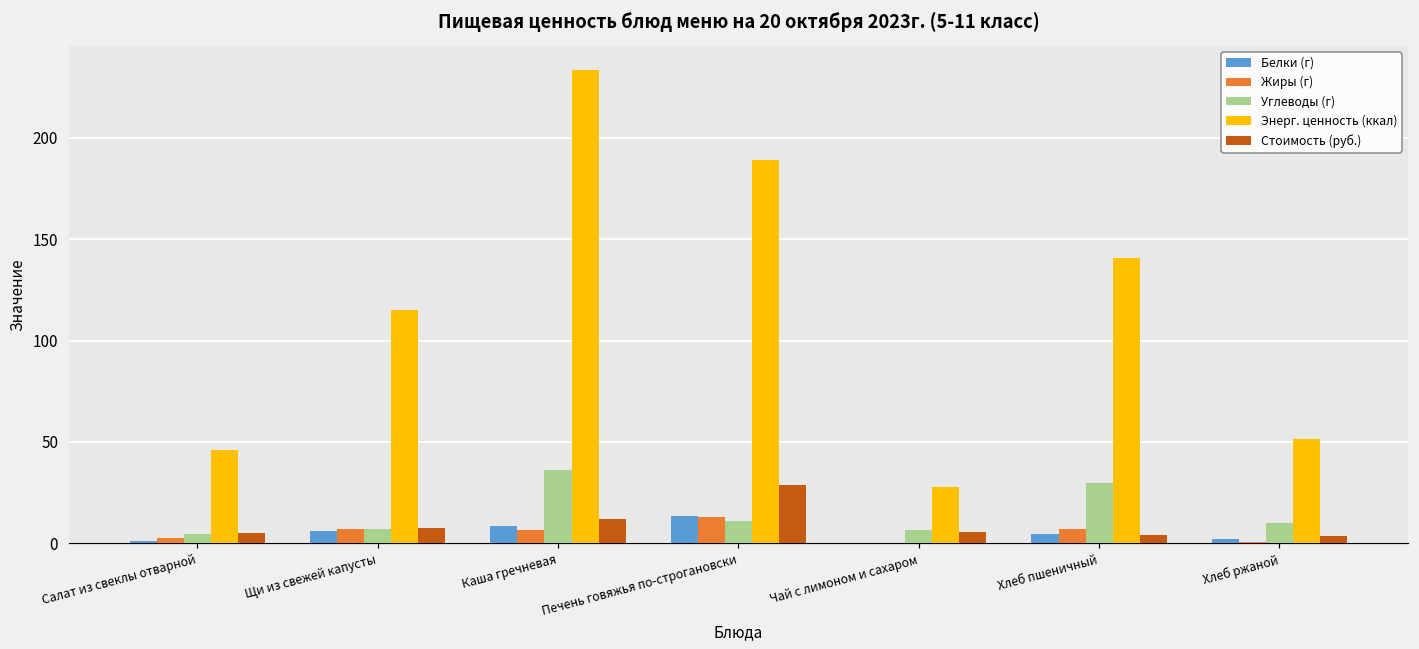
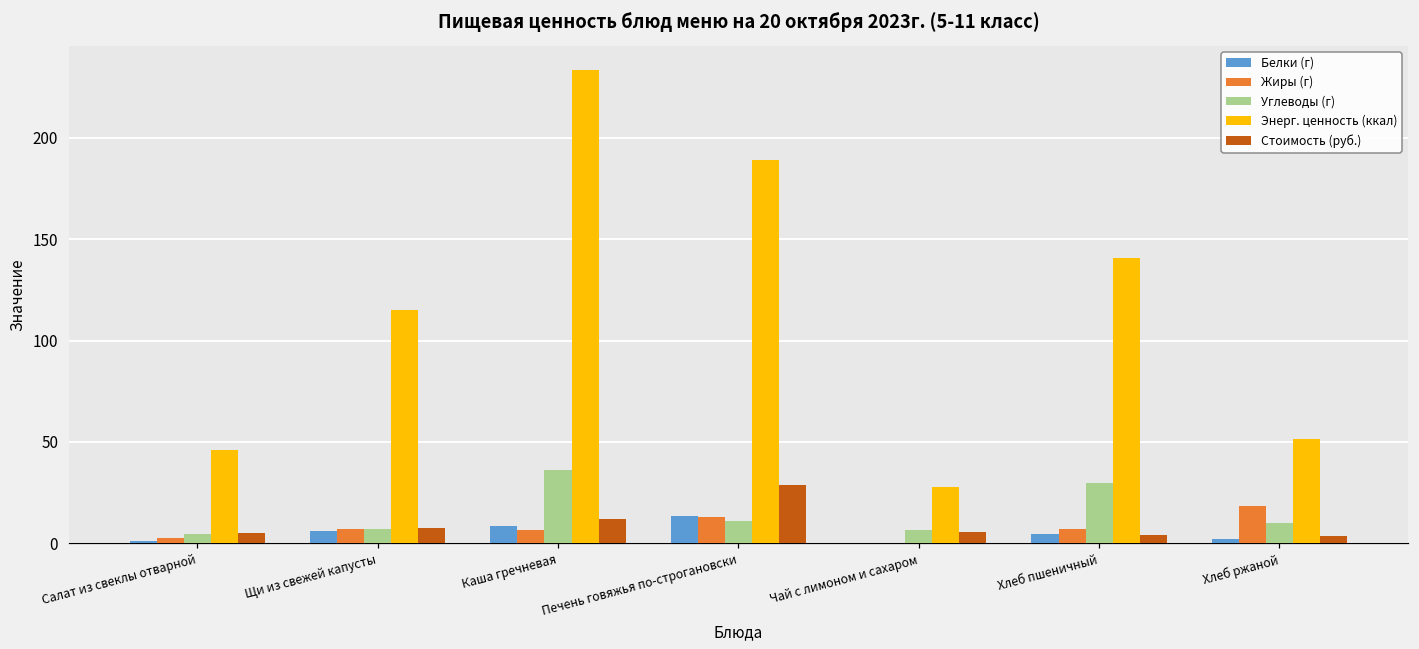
  {
    "Белки (г)": {
      "Щи из свежей капусты": 6,
      "Каша гречневая": 8,
      "Печень говяжья по-строгановски": 13,
      "Хлеб пшеничный": 5,
      "Хлеб ржаной": 2
    },
    "Жиры (г)": {
      "Салат из свеклы отварной": 3,
      "Щи из свежей капусты": 7,
      "Каша гречневая": 6,
      "Печень говяжья по-строгановски": 13,
      "Хлеб пшеничный": 7,
-     "Хлеб ржаной": 0
+     "Хлеб ржаной": 18
    },
    "Углеводы (г)": {
      "Салат из свеклы отварной": 5,
      "Щи из свежей капусты": 7,
      "Каша гречневая": 36,
      "Печень говяжья по-строгановски": 11,
      "Чай с лимоном и сахаром": 7,
      "Хлеб пшеничный": 30,
      "Хлеб ржаной": 10
    },
    "Энерг. ценность (ккал)": {
      "Салат из свеклы отварной": 46,
      "Щи из свежей капусты": 115,
      "Каша гречневая": 234,
      "Печень говяжья по-строгановски": 189,
      "Чай с лимоном и сахаром": 28,
      "Хлеб пшеничный": 141,
      "Хлеб ржаной": 51
    },
    "Стоимость (руб.)": {
      "Салат из свеклы отварной": 5,
      "Щи из свежей капусты": 7,
      "Каша гречневая": 12,
      "Печень говяжья по-строгановски": 29,
      "Чай с лимоном и сахаром": 6,
      "Хлеб пшеничный": 4,
      "Хлеб ржаной": 3
    }
  }
